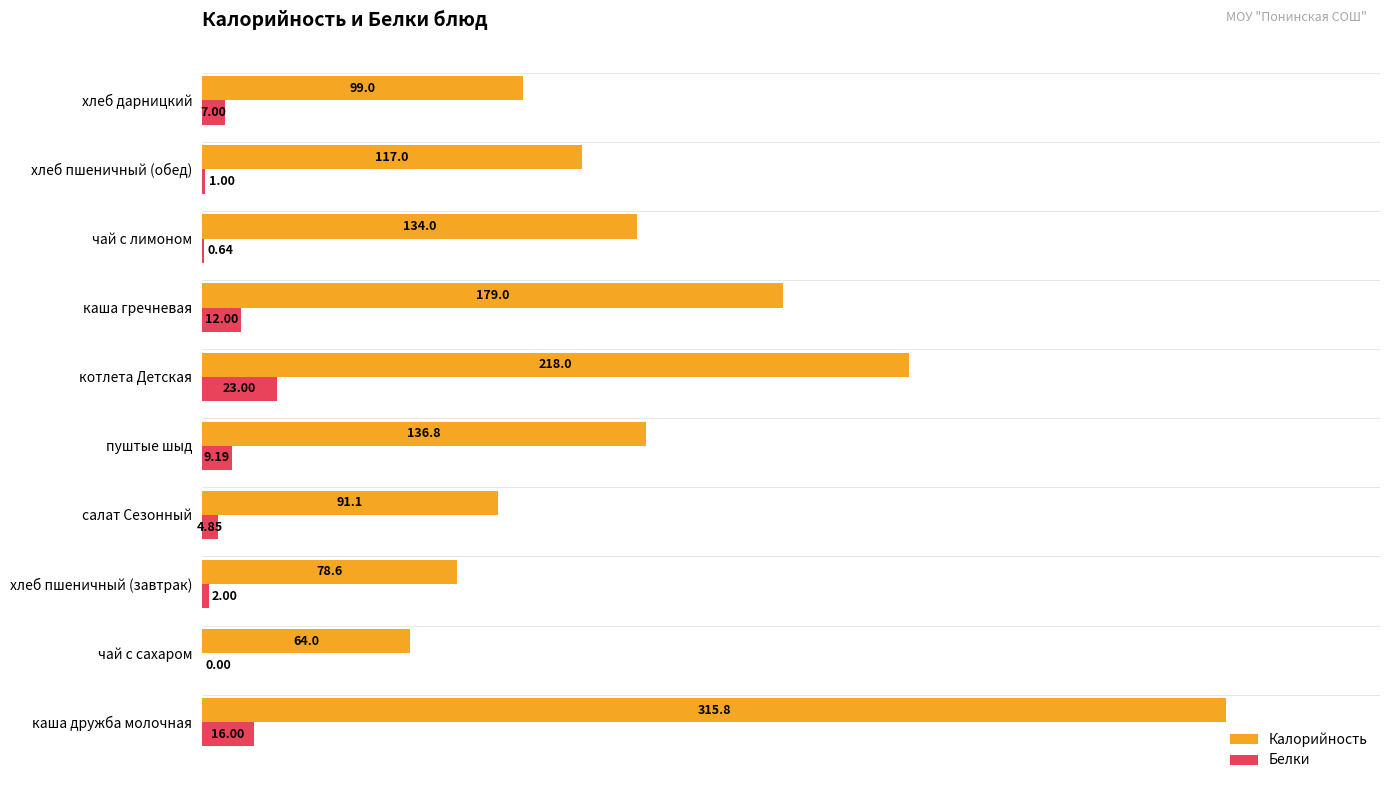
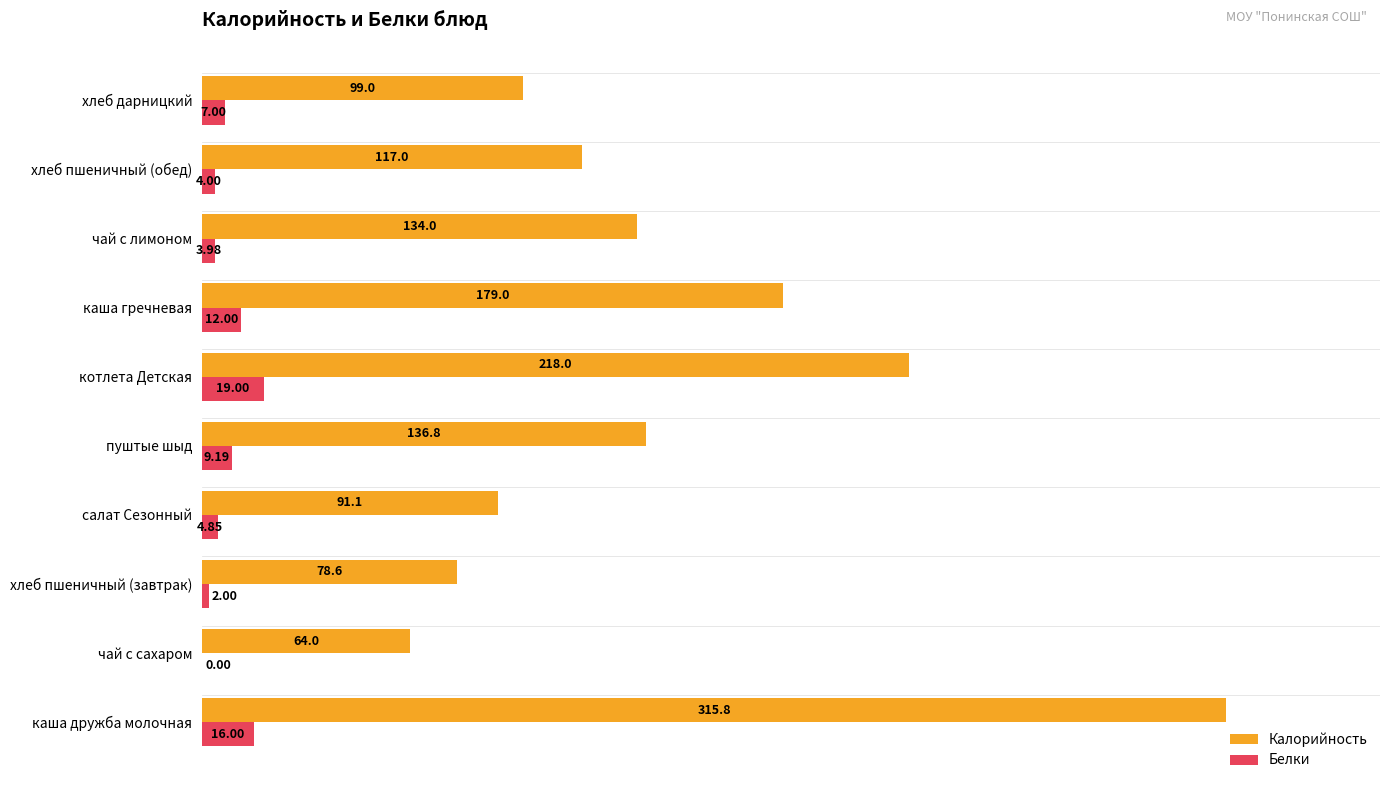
  {
    "Калорийность": {
      "хлеб дарницкий": 99.0,
      "хлеб пшеничный (обед)": 117.0,
      "чай с лимоном": 134.0,
      "каша гречневая": 179.0,
      "котлета Детская": 218.0,
      "пуштые шыд": 136.8,
      "салат Сезонный": 91.1,
      "хлеб пшеничный (завтрак)": 78.6,
      "чай с сахаром": 64.0,
      "каша дружба молочная": 315.8
    },
    "Белки": {
      "хлеб дарницкий": 7.00,
-     "хлеб пшеничный (обед)": 1.00,
-     "чай с лимоном": 0.64,
+     "хлеб пшеничный (обед)": 4.00,
+     "чай с лимоном": 3.98,
      "каша гречневая": 12.00,
-     "котлета Детская": 23.00,
+     "котлета Детская": 19.00,
      "пуштые шыд": 9.19,
      "салат Сезонный": 4.85,
      "хлеб пшеничный (завтрак)": 2.00,
      "чай с сахаром": 0.00,
      "каша дружба молочная": 16.00
    }
  }
